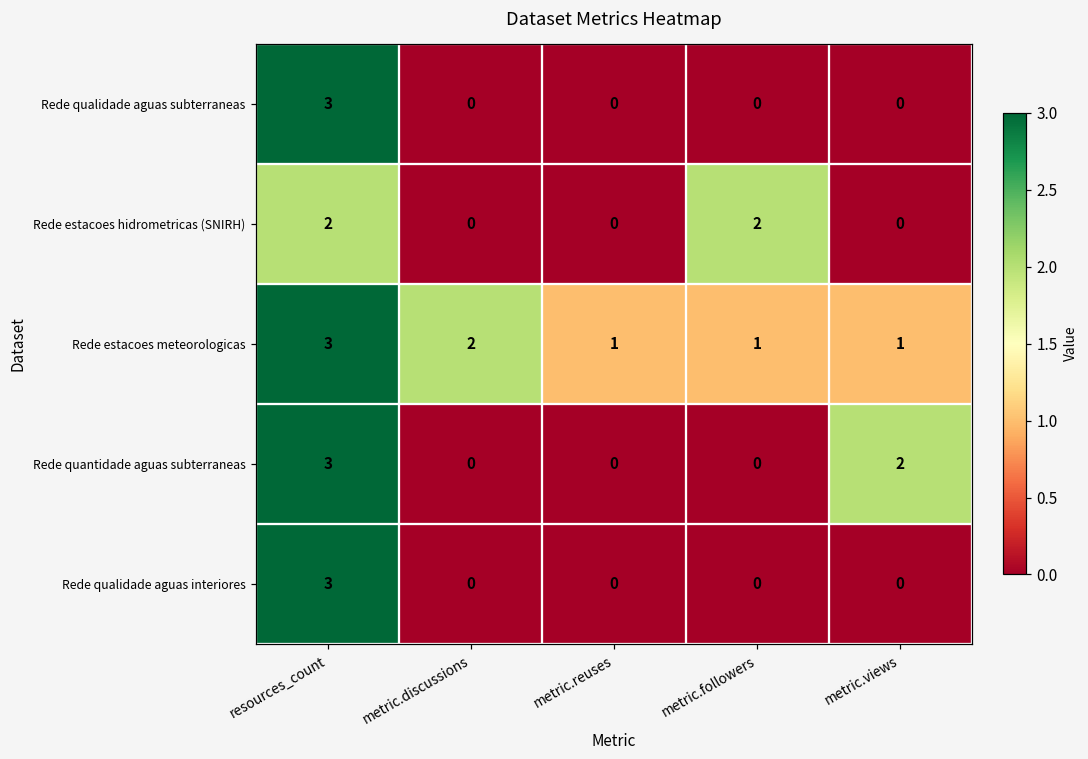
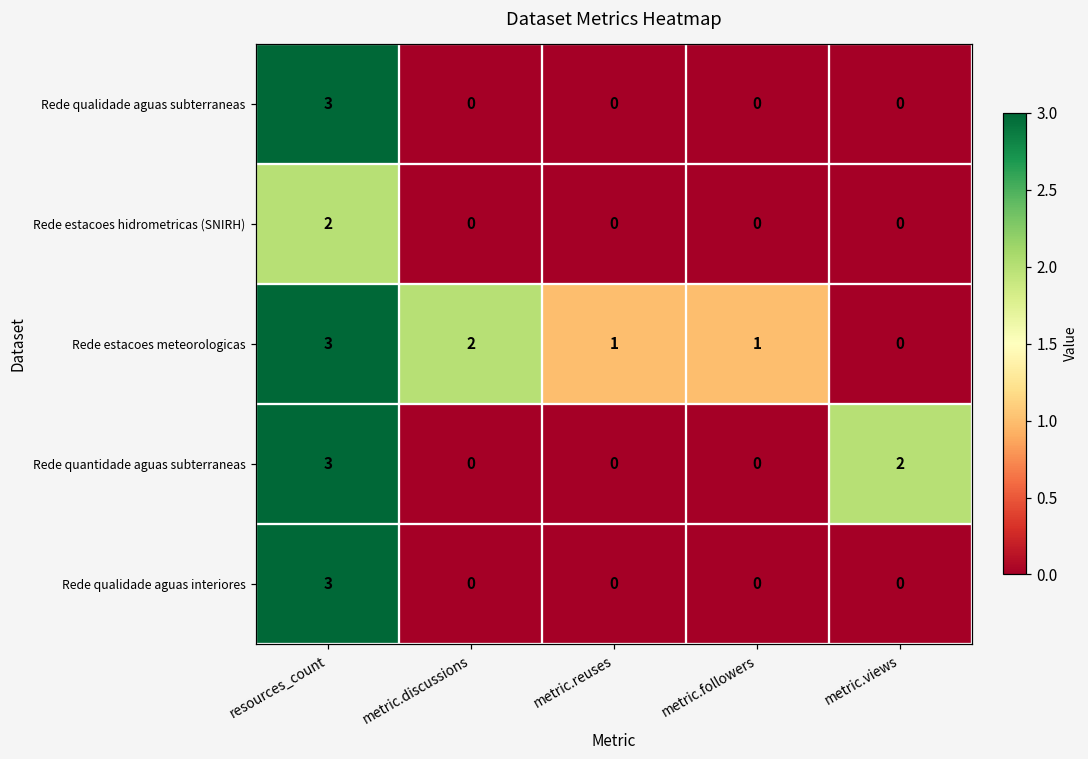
  {
    "Rede qualidade aguas subterraneas": {
      "resources_count": 3,
      "metric.discussions": 0,
      "metric.reuses": 0,
      "metric.followers": 0,
      "metric.views": 0
    },
    "Rede estacoes hidrometricas (SNIRH)": {
      "resources_count": 2,
      "metric.discussions": 0,
      "metric.reuses": 0,
-     "metric.followers": 2,
+     "metric.followers": 0,
      "metric.views": 0
    },
    "Rede estacoes meteorologicas": {
      "resources_count": 3,
      "metric.discussions": 2,
      "metric.reuses": 1,
      "metric.followers": 1,
-     "metric.views": 1
+     "metric.views": 0
    },
    "Rede quantidade aguas subterraneas": {
      "resources_count": 3,
      "metric.discussions": 0,
      "metric.reuses": 0,
      "metric.followers": 0,
      "metric.views": 2
    },
    "Rede qualidade aguas interiores": {
      "resources_count": 3,
      "metric.discussions": 0,
      "metric.reuses": 0,
      "metric.followers": 0,
      "metric.views": 0
    }
  }
